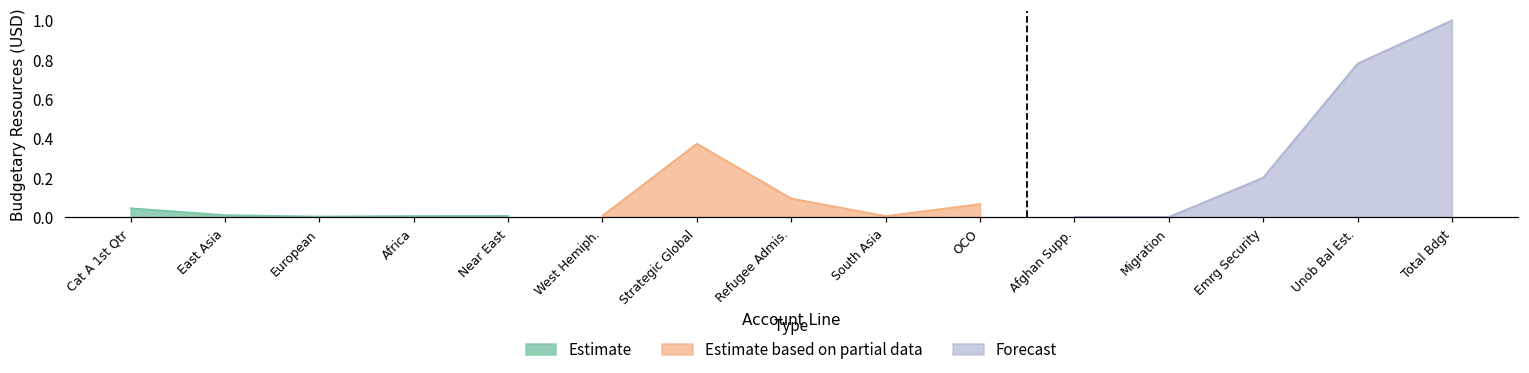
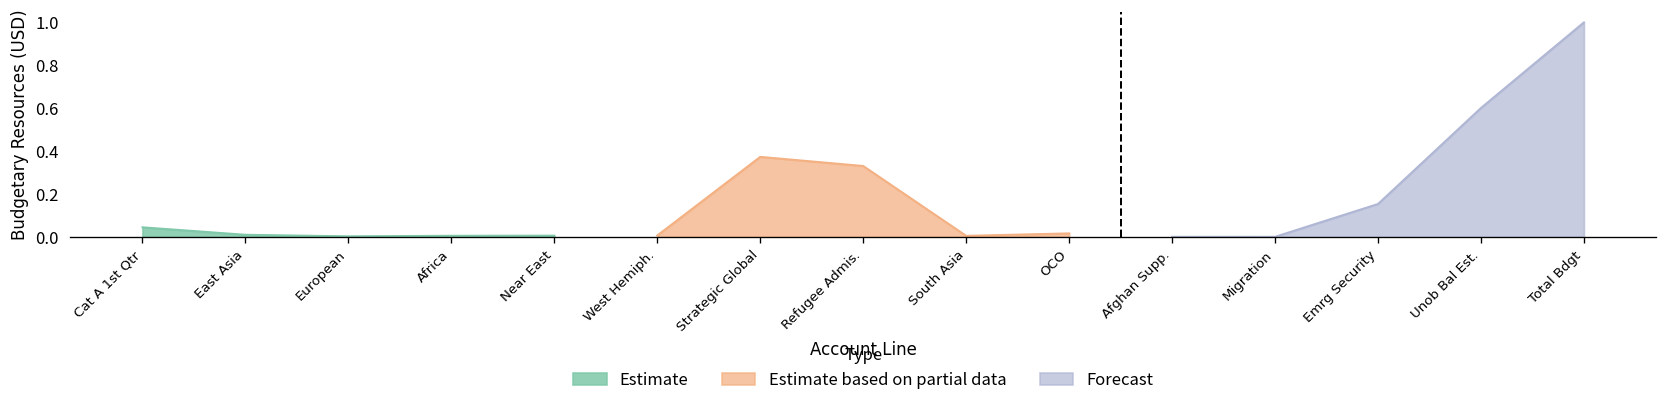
  {
    "Estimate": {
      "Cat A 1st Qtr": 0.04,
      "East Asia": 0.01,
      "European": 0.00,
      "Africa": 0.00,
      "Near East": 0.01
    },
    "Estimate based on partial data": {
      "West Hemiph.": 0.01,
      "Strategic Global": 0.37,
-     "Refugee Admis.": 0.09,
+     "Refugee Admis.": 0.33,
      "South Asia": 0.00,
-     "OCO": 0.07
+     "OCO": 0.02
    },
    "Forecast": {
      "Afghan Supp.": 0.00,
      "Migration": 0.00,
-     "Emrg Security": 0.20,
-     "Unob Bal Est.": 0.78,
+     "Emrg Security": 0.15,
+     "Unob Bal Est.": 0.60,
      "Total Bdgt": 1.00
    }
  }
